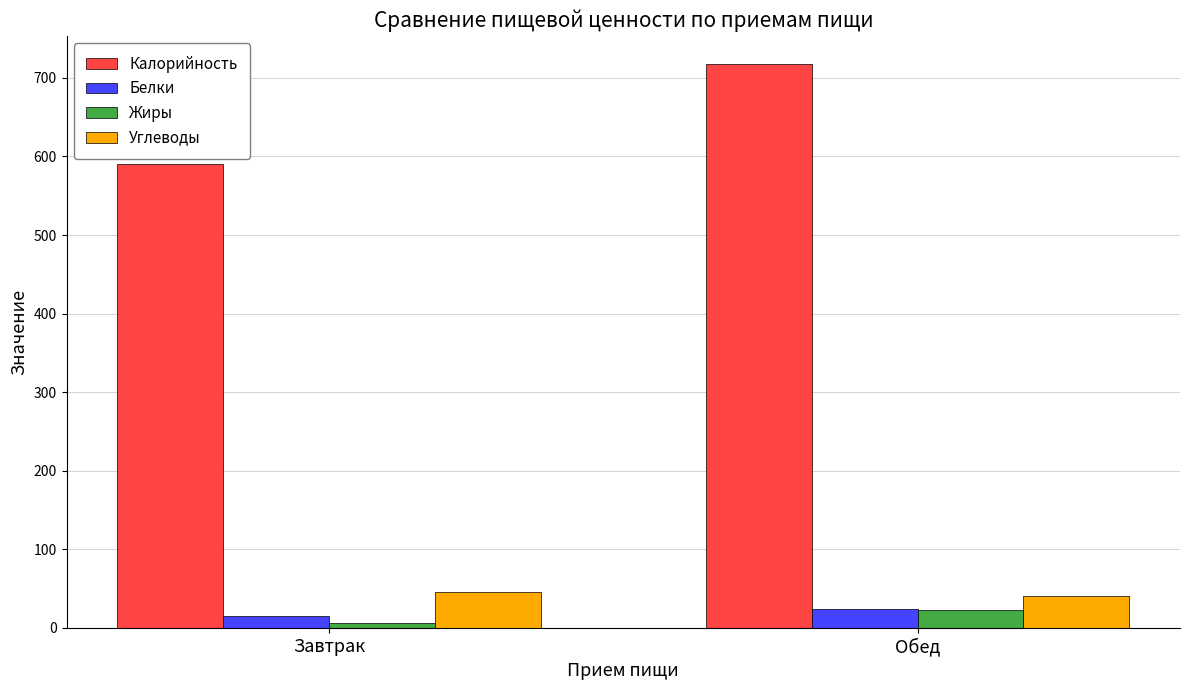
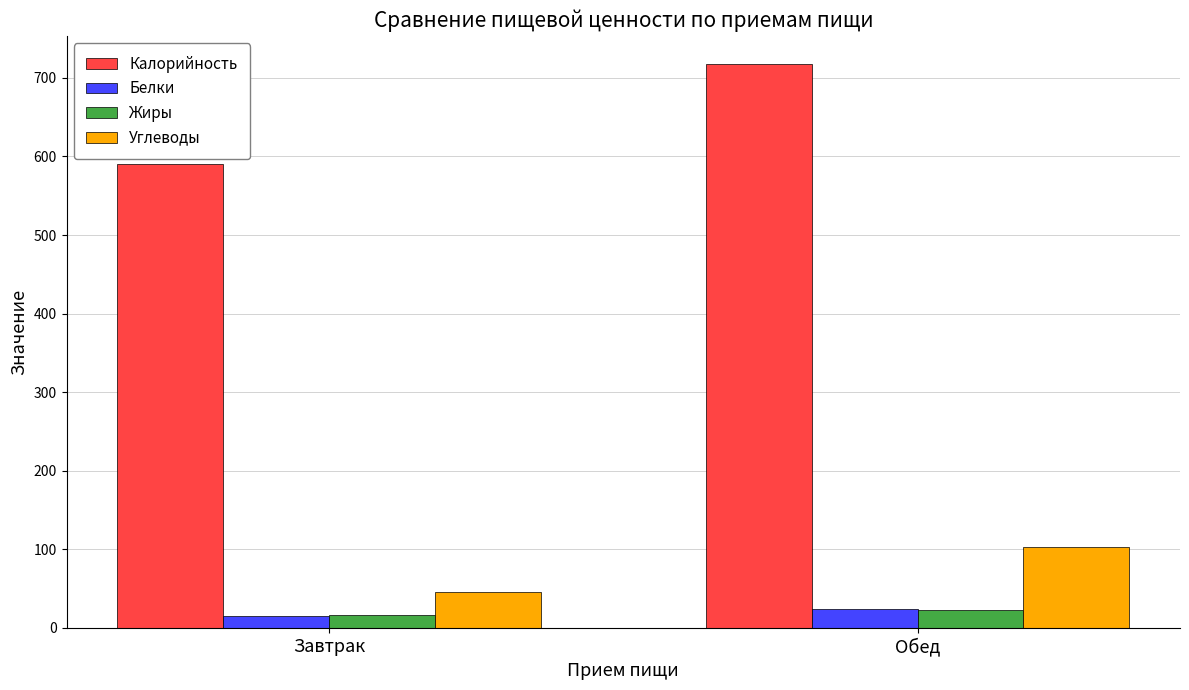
  {
    "Калорийность": {
      "Завтрак": 590,
      "Обед": 720
    },
    "Белки": {
      "Завтрак": 10,
      "Обед": 20
    },
    "Жиры": {
-     "Завтрак": 10,
+     "Завтрак": 20,
      "Обед": 20
    },
    "Углеводы": {
      "Завтрак": 50,
-     "Обед": 40
+     "Обед": 100
    }
  }
